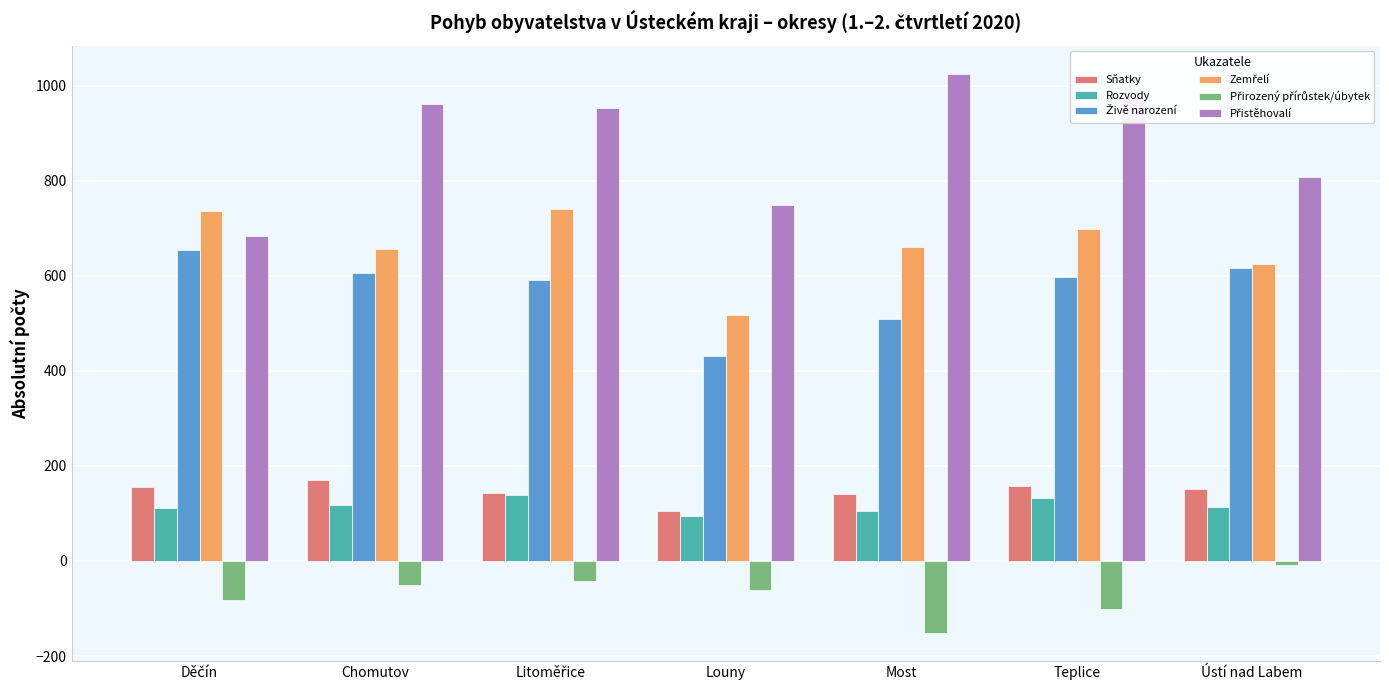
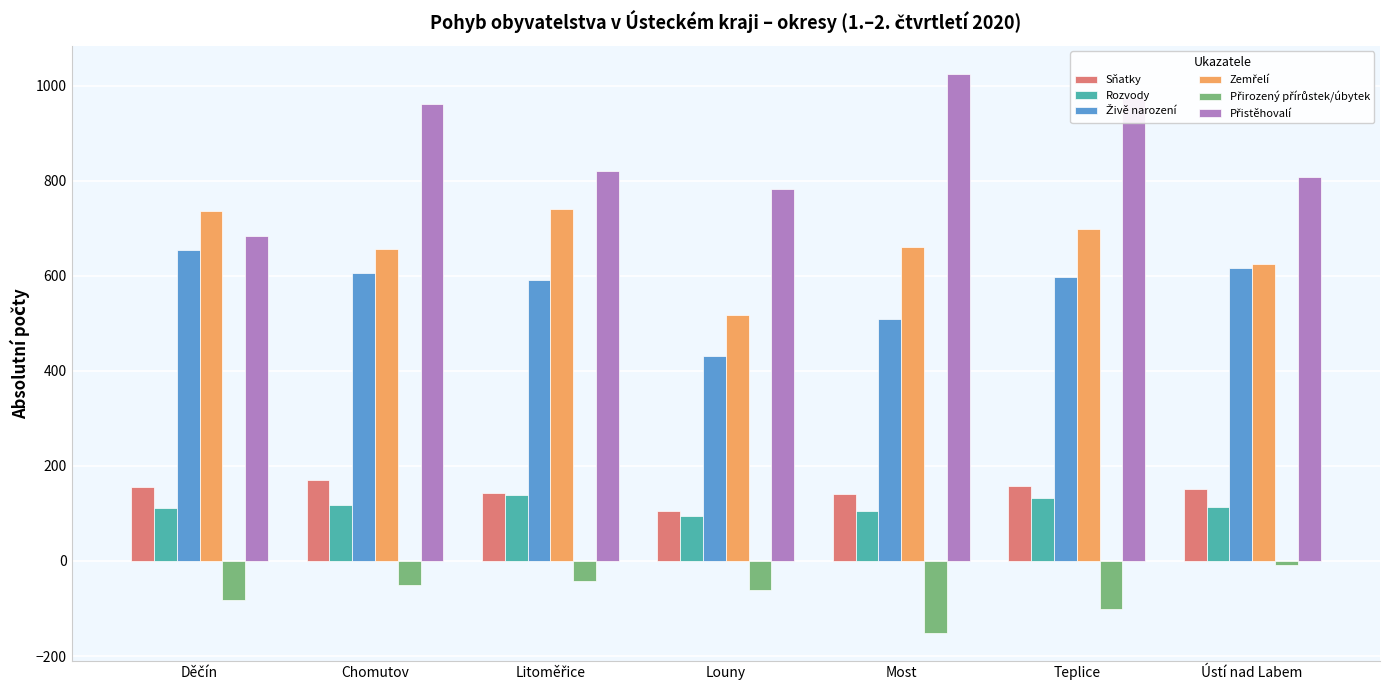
  {
    "Přirozený přírůstek/úbytek": {
      "Děčín": -80,
      "Chomutov": -50,
      "Litoměřice": -40,
      "Louny": -60,
      "Most": -150,
      "Teplice": -100,
      "Ústí nad Labem": -10
    },
    "Přistěhovalí": {
      "Děčín": 680,
      "Chomutov": 960,
-     "Litoměřice": 950,
-     "Louny": 750,
+     "Litoměřice": 820,
+     "Louny": 780,
      "Most": 1030,
      "Ústí nad Labem": 810
    }
  }
